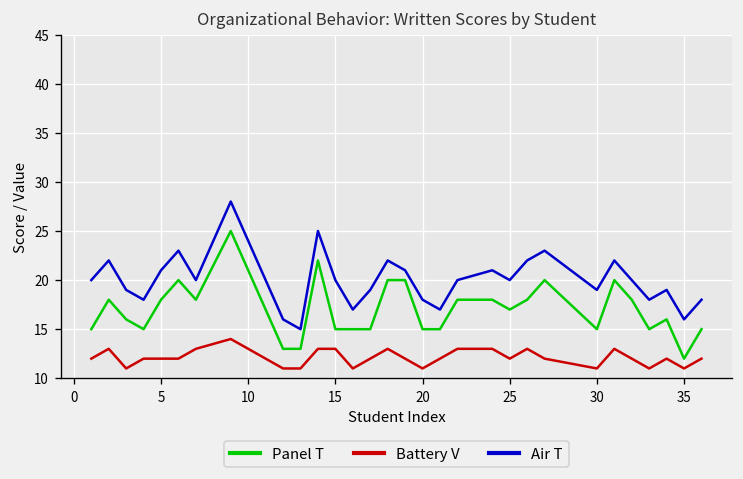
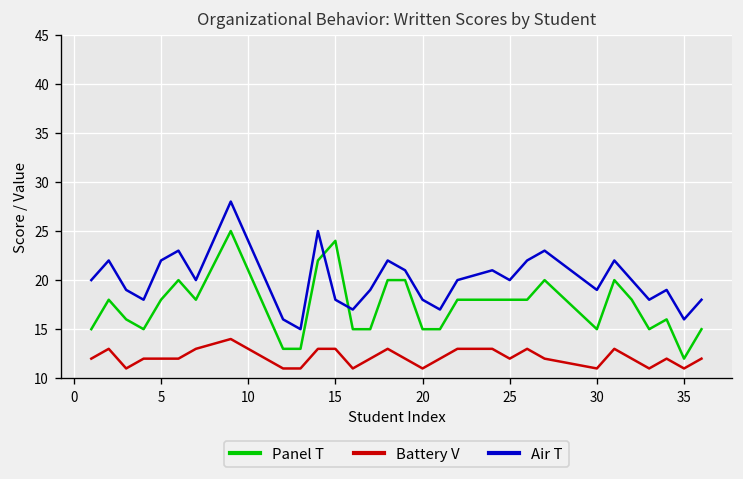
  {
    "Panel T": {
      "5": 18,
-     "15": 15,
+     "15": 24,
      "20": 15,
-     "25": 17,
+     "25": 18,
      "30": 15,
      "35": 12
    },
    "Battery V": {
      "5": 12,
      "15": 13,
      "20": 11,
      "25": 12,
      "30": 11,
      "35": 11
    },
    "Air T": {
-     "5": 21,
-     "15": 20,
+     "5": 22,
+     "15": 18,
      "20": 18,
      "25": 20,
      "30": 19,
      "35": 16
    }
  }
